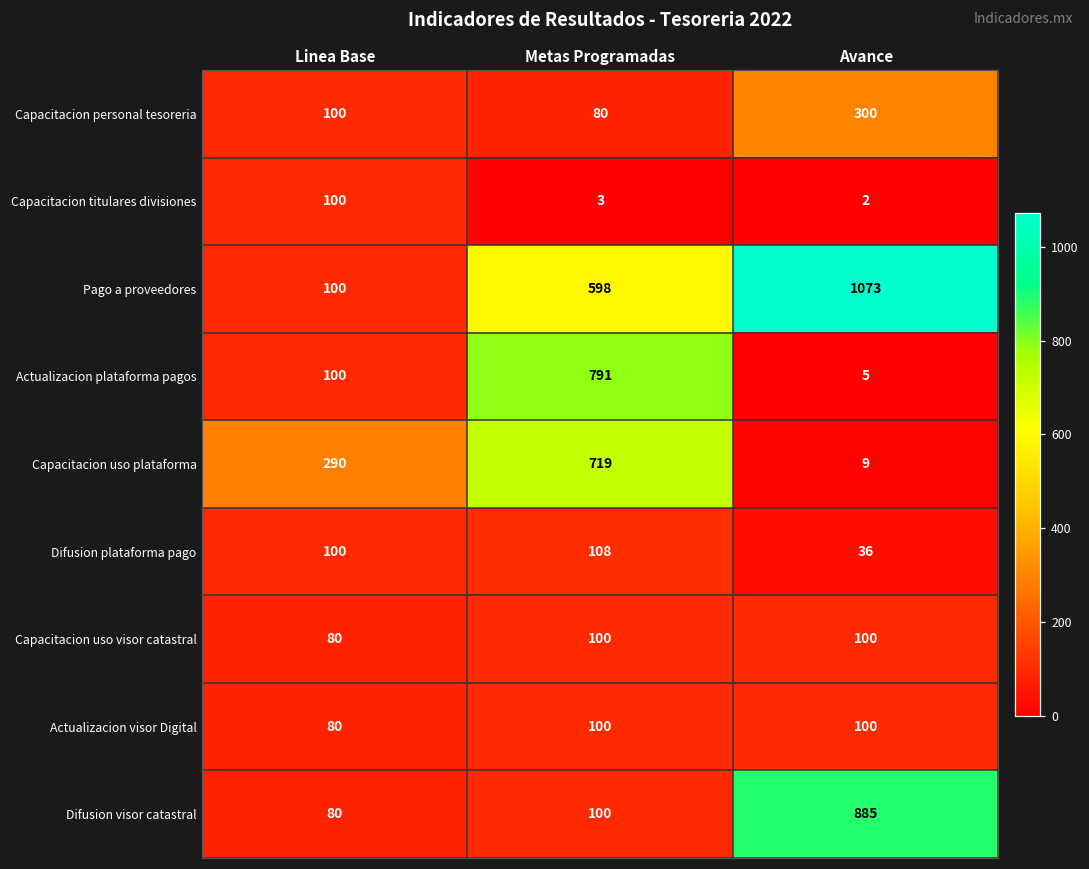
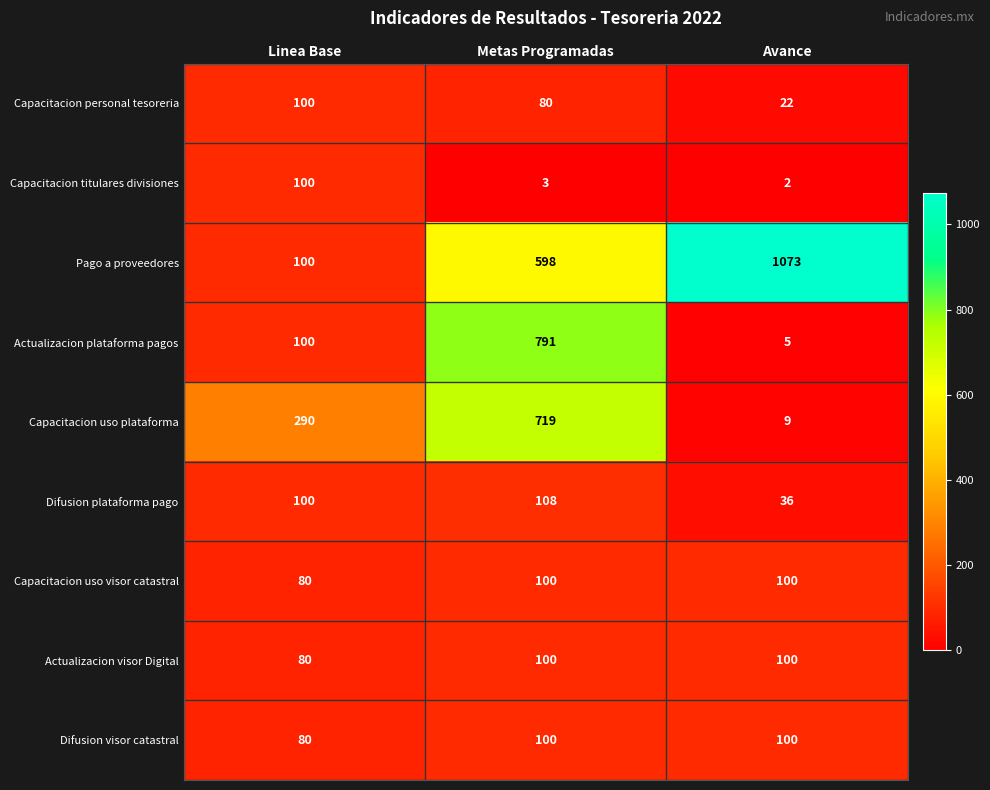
  {
    "Capacitacion personal tesoreria": {
      "Linea Base": 100,
      "Metas Programadas": 80,
-     "Avance": 300
+     "Avance": 22
    },
    "Capacitacion titulares divisiones": {
      "Linea Base": 100,
      "Metas Programadas": 3,
      "Avance": 2
    },
    "Pago a proveedores": {
      "Linea Base": 100,
      "Metas Programadas": 598,
      "Avance": 1073
    },
    "Actualizacion plataforma pagos": {
      "Linea Base": 100,
      "Metas Programadas": 791,
      "Avance": 5
    },
    "Capacitacion uso plataforma": {
      "Linea Base": 290,
      "Metas Programadas": 719,
      "Avance": 9
    },
    "Difusion plataforma pago": {
      "Linea Base": 100,
      "Metas Programadas": 108,
      "Avance": 36
    },
    "Capacitacion uso visor catastral": {
      "Linea Base": 80,
      "Metas Programadas": 100,
      "Avance": 100
    },
    "Actualizacion visor Digital": {
      "Linea Base": 80,
      "Metas Programadas": 100,
      "Avance": 100
    },
    "Difusion visor catastral": {
      "Linea Base": 80,
      "Metas Programadas": 100,
-     "Avance": 885
+     "Avance": 100
    }
  }
